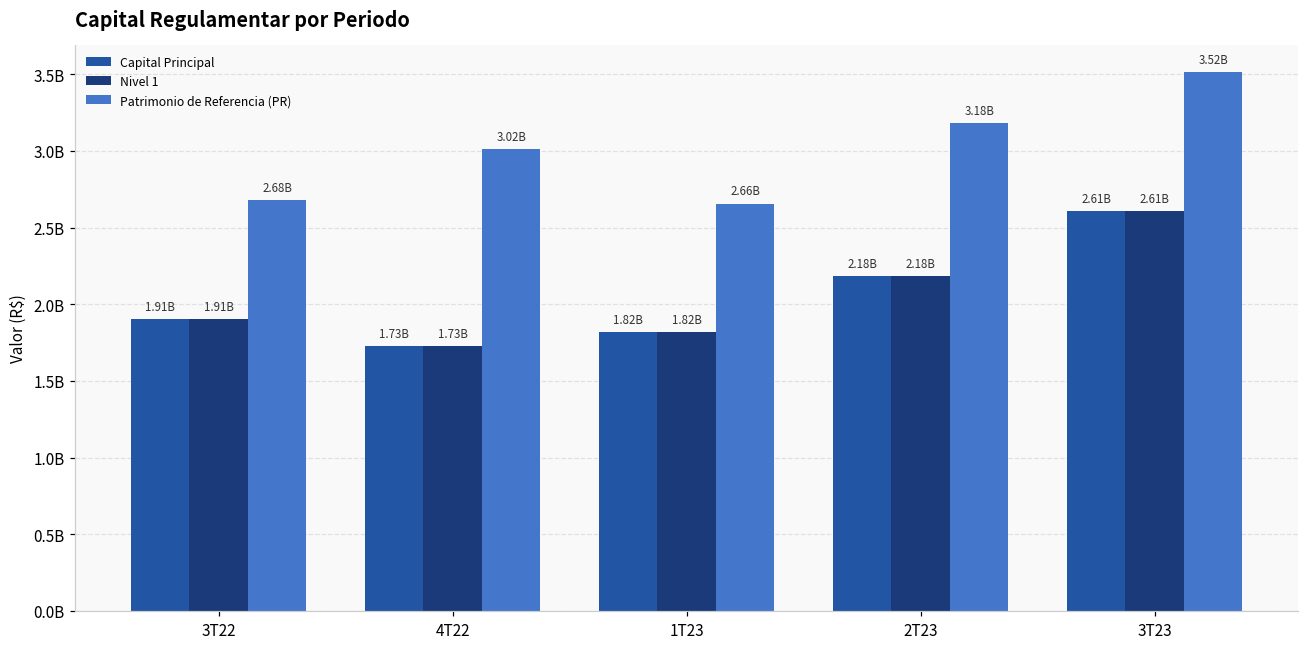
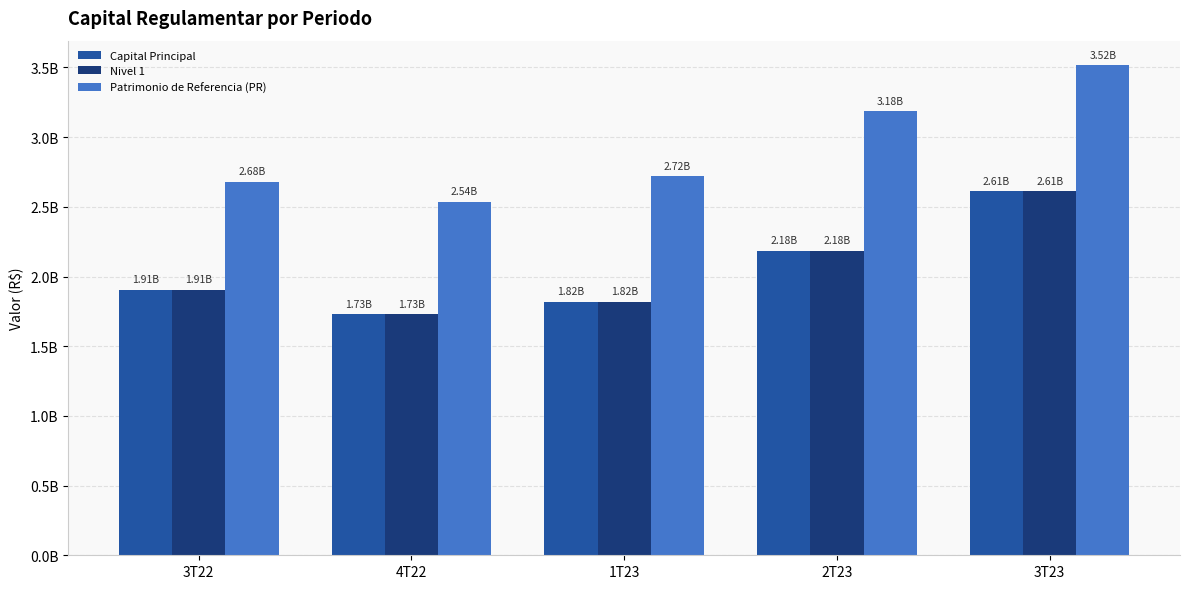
  {
    "Patrimonio de Referencia (PR)": {
      "3T22": "2.68B",
-     "4T22": "3.02B",
-     "1T23": "2.66B",
+     "4T22": "2.54B",
+     "1T23": "2.72B",
      "2T23": "3.18B",
      "3T23": "3.52B"
    }
  }
